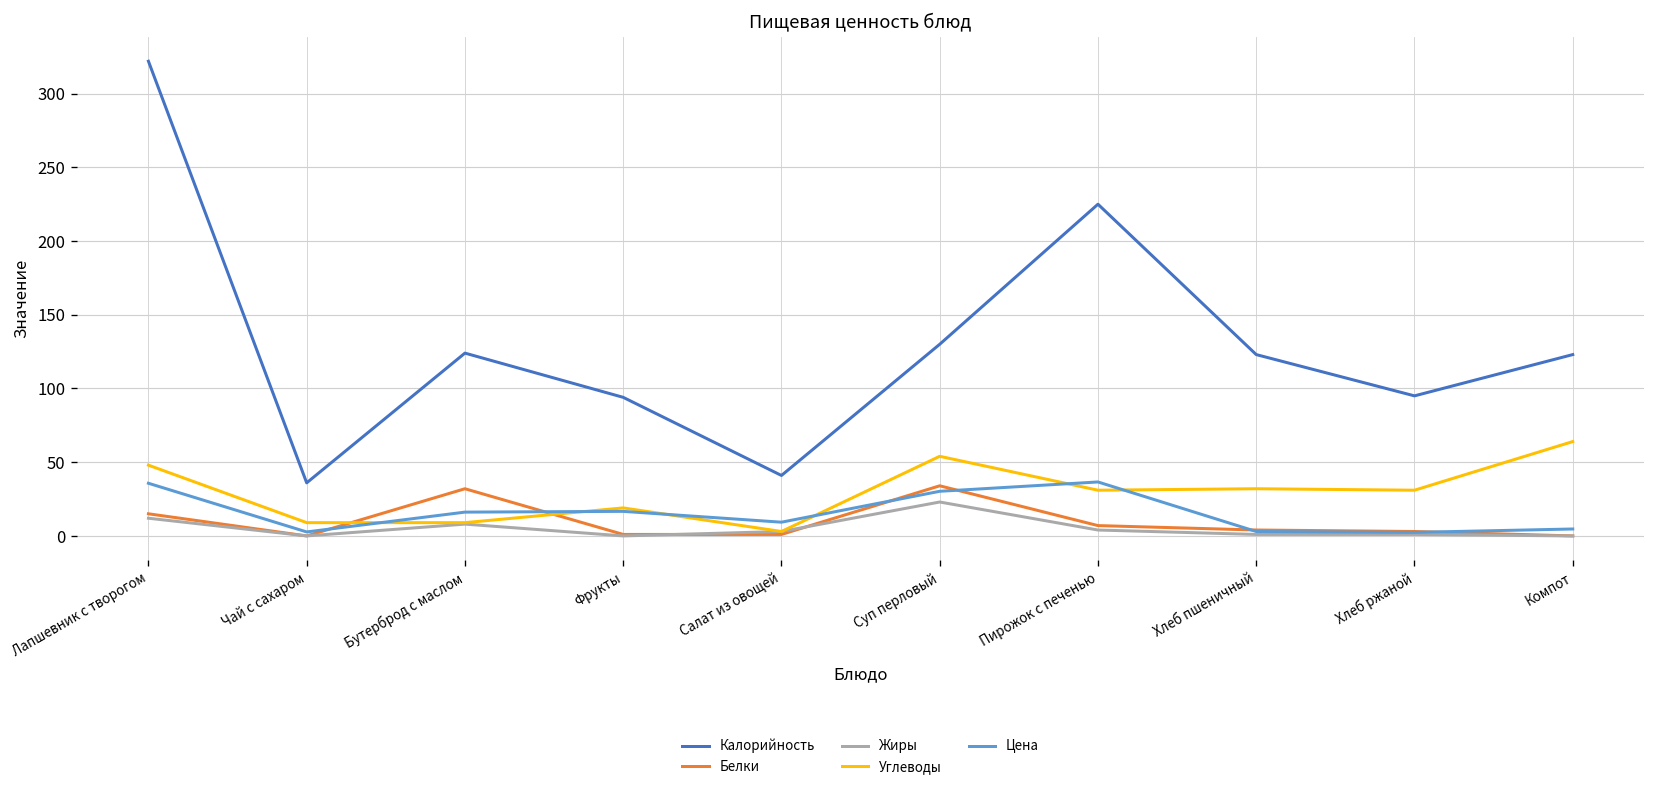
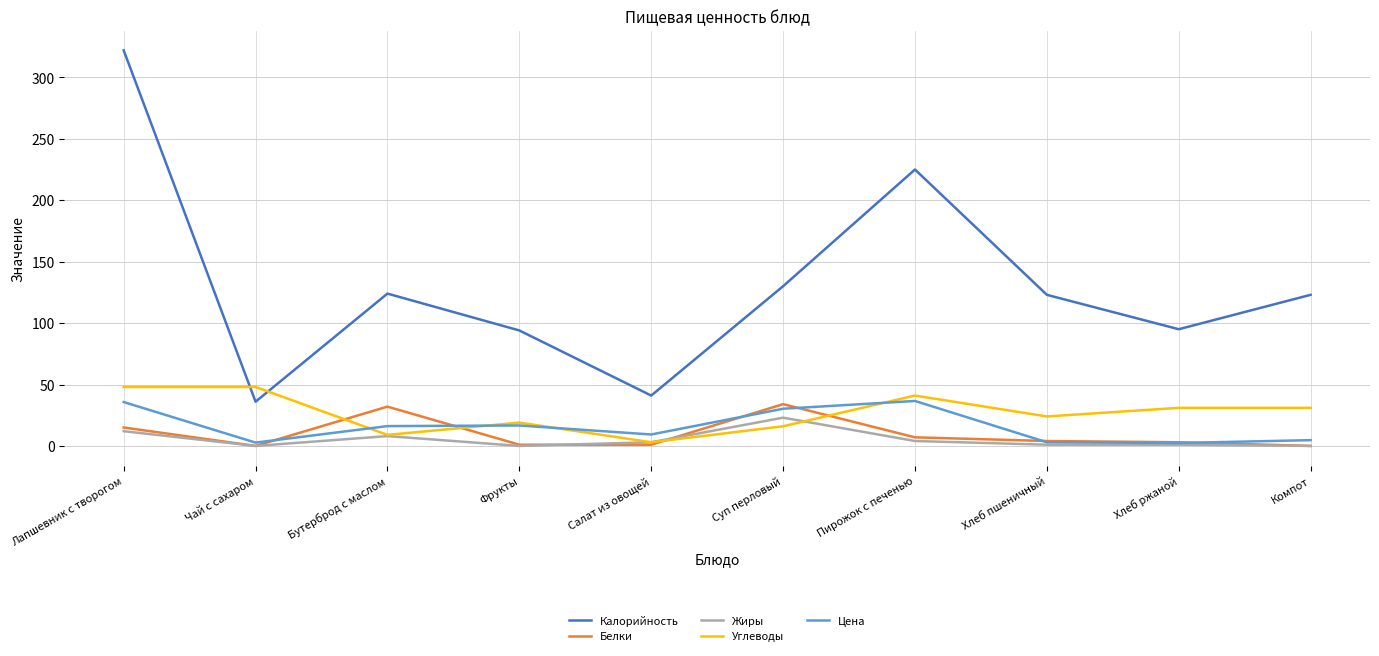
  {
    "Белки": {
      "Лапшевник с творогом": 15,
      "Бутерброд с маслом": 32,
      "Суп перловый": 34,
      "Пирожок с печенью": 7
    },
    "Жиры": {
      "Лапшевник с творогом": 12,
      "Суп перловый": 23,
      "Пирожок с печенью": 4
    },
    "Углеводы": {
      "Лапшевник с творогом": 48,
-     "Чай с сахаром": 9,
+     "Чай с сахаром": 48,
      "Фрукты": 19,
-     "Суп перловый": 54,
-     "Пирожок с печенью": 31,
-     "Хлеб пшеничный": 32,
+     "Суп перловый": 16,
+     "Пирожок с печенью": 41,
+     "Хлеб пшеничный": 24,
      "Хлеб ржаной": 31,
-     "Компот": 64
+     "Компот": 31
    }
  }
